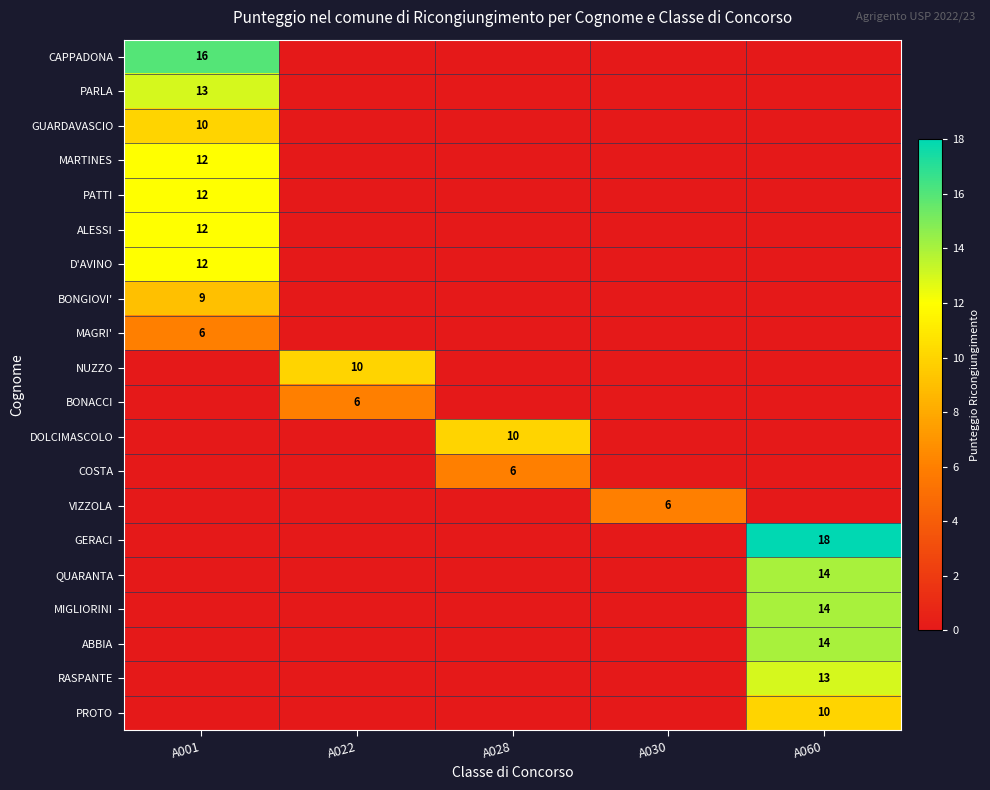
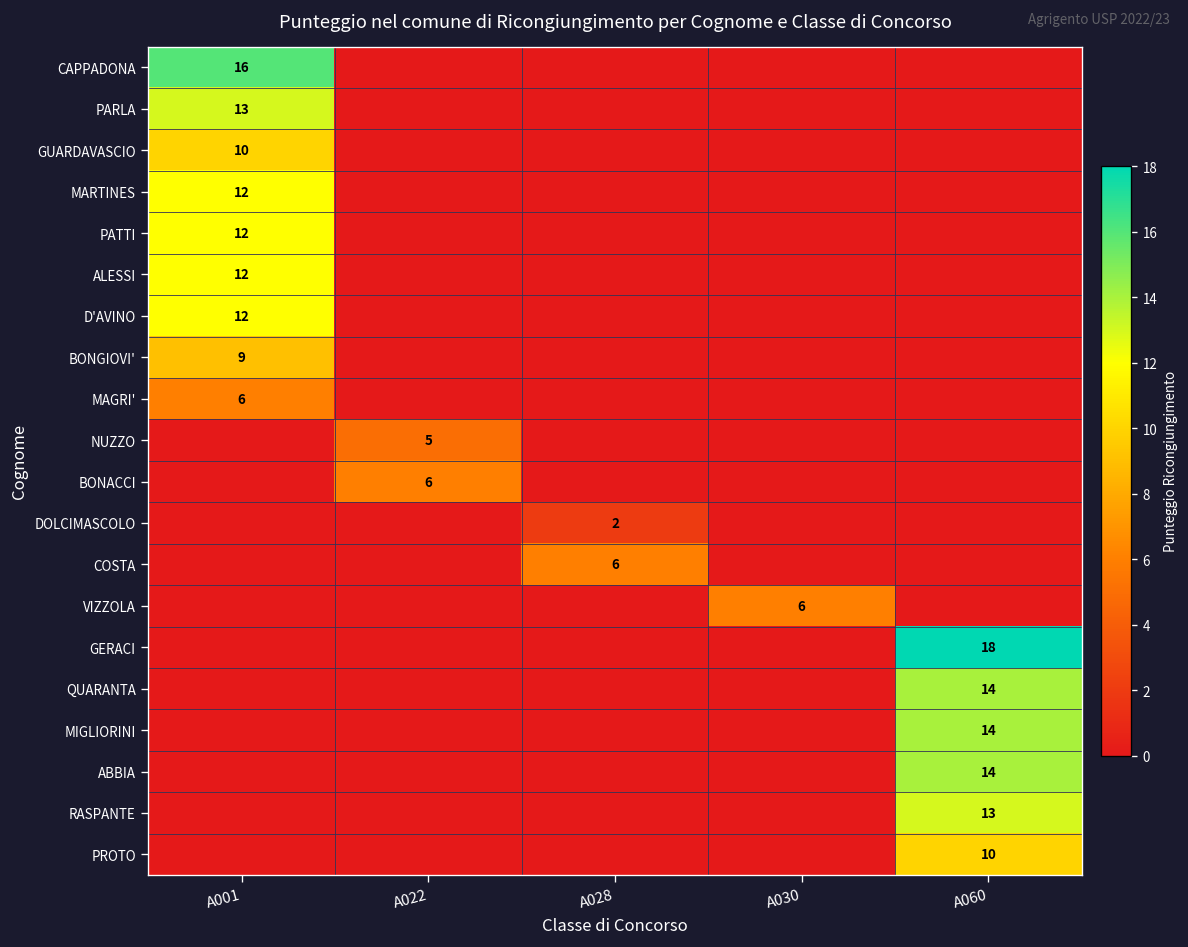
  {
    "CAPPADONA": {
      "A001": 16
    },
    "PARLA": {
      "A001": 13
    },
    "GUARDAVASCIO": {
      "A001": 10
    },
    "MARTINES": {
      "A001": 12
    },
    "PATTI": {
      "A001": 12
    },
    "ALESSI": {
      "A001": 12
    },
    "D'AVINO": {
      "A001": 12
    },
    "BONGIOVI'": {
      "A001": 9
    },
    "MAGRI'": {
      "A001": 6
    },
    "NUZZO": {
-     "A022": 10
+     "A022": 5
    },
    "BONACCI": {
      "A022": 6
    },
    "DOLCIMASCOLO": {
-     "A028": 10
+     "A028": 2
    },
    "COSTA": {
      "A028": 6
    },
    "VIZZOLA": {
      "A030": 6
    },
    "GERACI": {
      "A060": 18
    },
    "QUARANTA": {
      "A060": 14
    },
    "MIGLIORINI": {
      "A060": 14
    },
    "ABBIA": {
      "A060": 14
    },
    "RASPANTE": {
      "A060": 13
    },
    "PROTO": {
      "A060": 10
    }
  }
